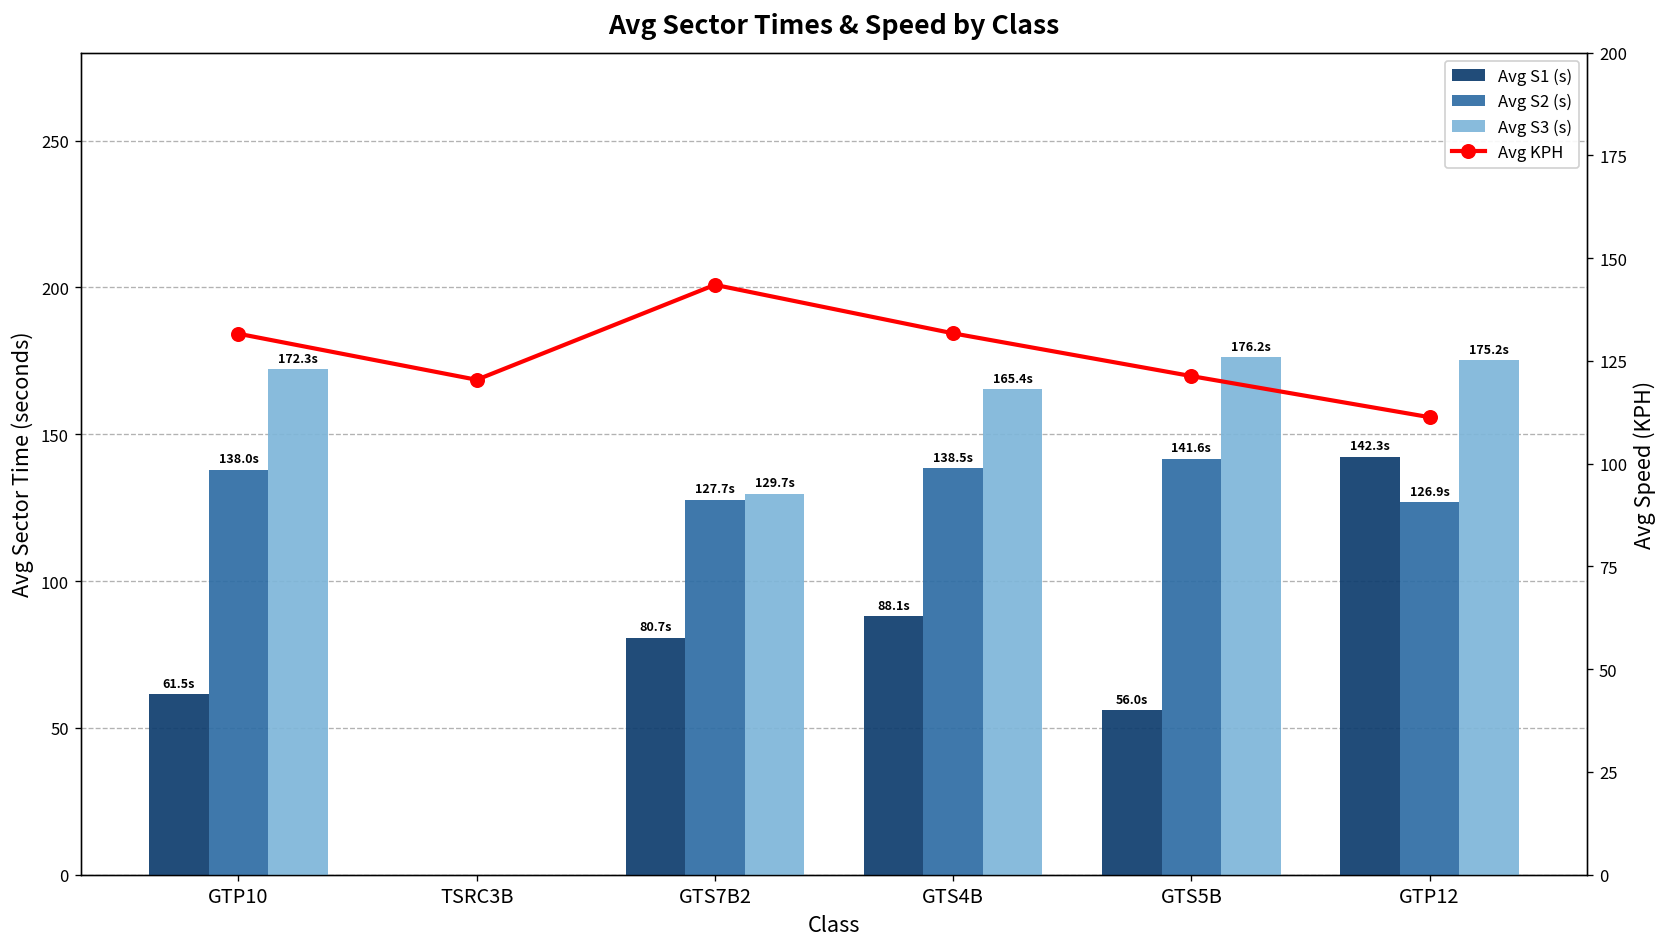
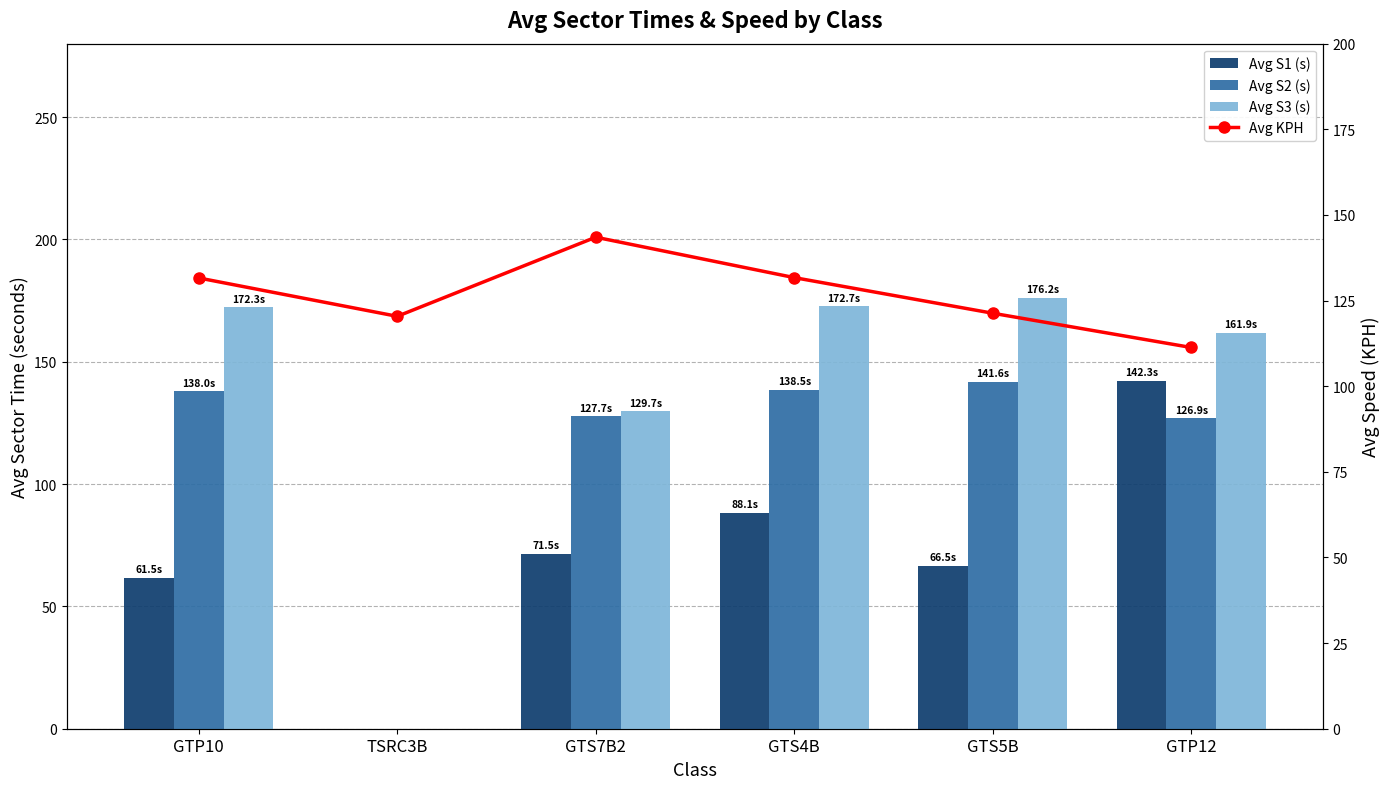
  {
    "Avg S1 (s)": {
      "GTP10": "61.5s",
-     "GTS7B2": "80.7s",
+     "GTS7B2": "71.5s",
      "GTS4B": "88.1s",
-     "GTS5B": "56.0s",
+     "GTS5B": "66.5s",
      "GTP12": "142.3s"
    },
    "Avg S2 (s)": {
      "GTP10": "138.0s",
      "GTS7B2": "127.7s",
      "GTS4B": "138.5s",
      "GTS5B": "141.6s",
      "GTP12": "126.9s"
    },
    "Avg S3 (s)": {
      "GTP10": "172.3s",
      "GTS7B2": "129.7s",
-     "GTS4B": "165.4s",
+     "GTS4B": "172.7s",
      "GTS5B": "176.2s",
-     "GTP12": "175.2s"
+     "GTP12": "161.9s"
    }
  }
